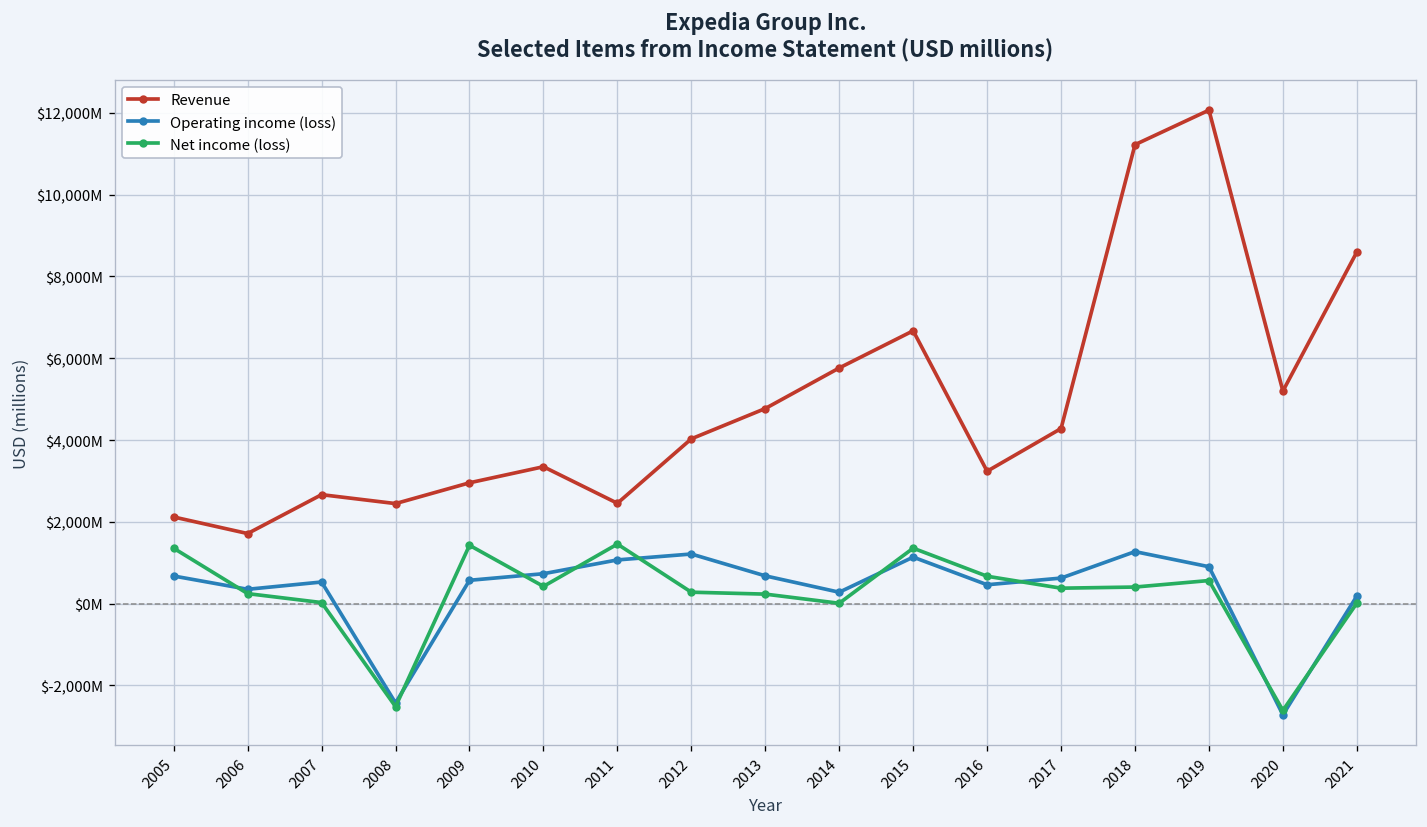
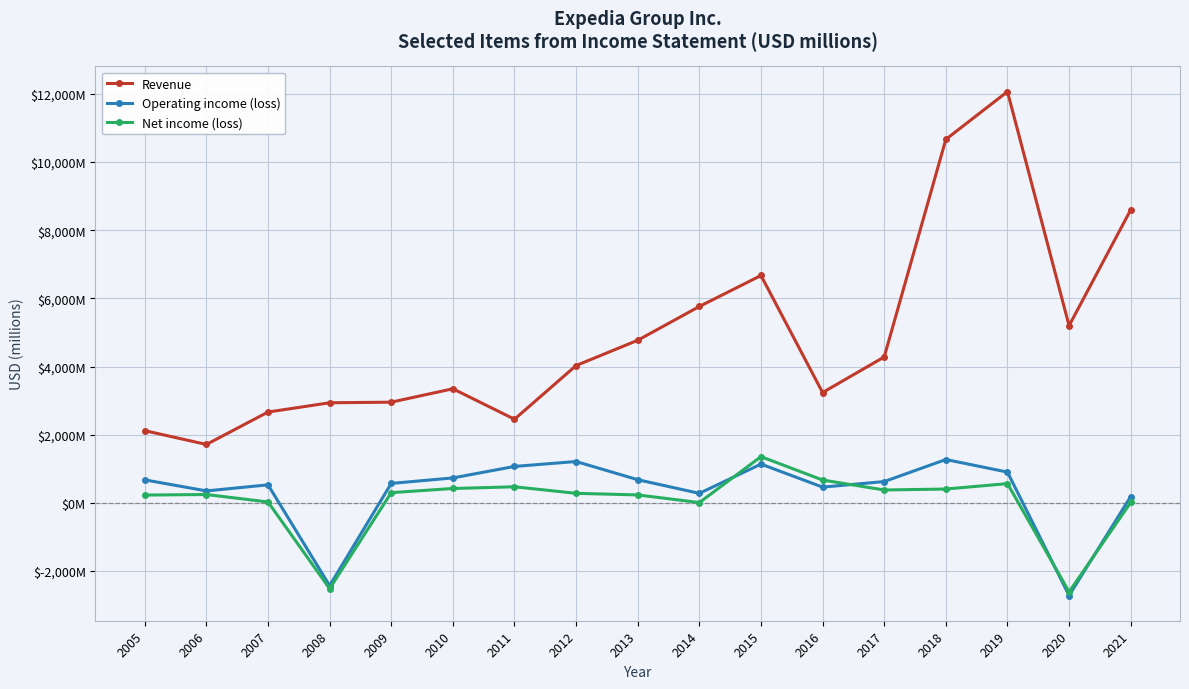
  {
    "Revenue": {
      "2005": "$2,100,000,000",
      "2006": "$1,700,000,000",
      "2007": "$2,700,000,000",
-     "2008": "$2,400,000,000",
+     "2008": "$2,900,000,000",
      "2009": "$3,000,000,000",
      "2010": "$3,300,000,000",
      "2011": "$2,500,000,000",
      "2012": "$4,000,000,000",
      "2013": "$4,800,000,000",
      "2014": "$5,800,000,000",
      "2015": "$6,700,000,000",
      "2016": "$3,200,000,000",
      "2017": "$4,300,000,000",
-     "2018": "$11,200,000,000",
+     "2018": "$10,700,000,000",
      "2019": "$12,100,000,000",
      "2020": "$5,200,000,000",
      "2021": "$8,600,000,000"
    },
    "Operating income (loss)": {
      "2005": "$700,000,000",
      "2006": "$400,000,000",
      "2007": "$500,000,000",
      "2008": "$-2,400,000,000",
      "2009": "$600,000,000",
      "2010": "$700,000,000",
      "2011": "$1,100,000,000",
      "2012": "$1,200,000,000",
      "2013": "$700,000,000",
      "2014": "$300,000,000",
      "2015": "$1,100,000,000",
      "2016": "$500,000,000",
      "2017": "$600,000,000",
      "2018": "$1,300,000,000",
      "2019": "$900,000,000",
      "2020": "$-2,700,000,000",
      "2021": "$200,000,000"
    },
    "Net income (loss)": {
-     "2005": "$1,400,000,000",
+     "2005": "$200,000,000",
      "2006": "$200,000,000",
      "2007": "$0",
      "2008": "$-2,500,000,000",
-     "2009": "$1,400,000,000",
+     "2009": "$300,000,000",
      "2010": "$400,000,000",
-     "2011": "$1,500,000,000",
+     "2011": "$500,000,000",
      "2012": "$300,000,000",
      "2013": "$200,000,000",
      "2014": "$0",
      "2015": "$1,400,000,000",
      "2016": "$700,000,000",
      "2017": "$400,000,000",
      "2018": "$400,000,000",
      "2019": "$600,000,000",
      "2020": "$-2,600,000,000",
      "2021": "$0"
    }
  }
